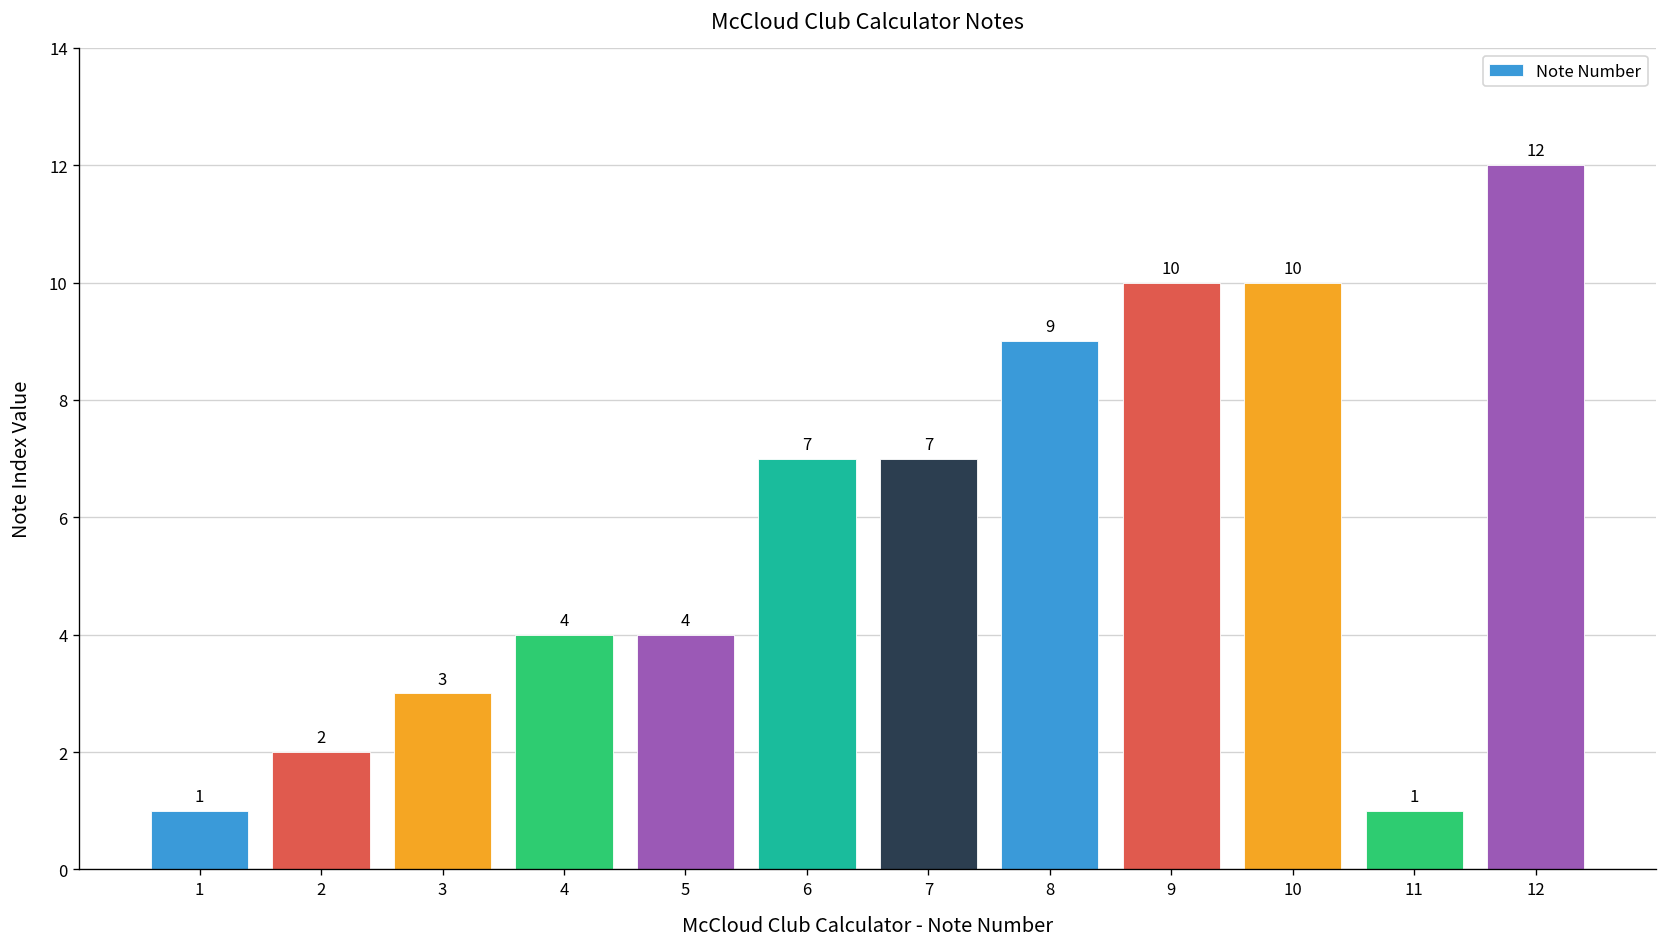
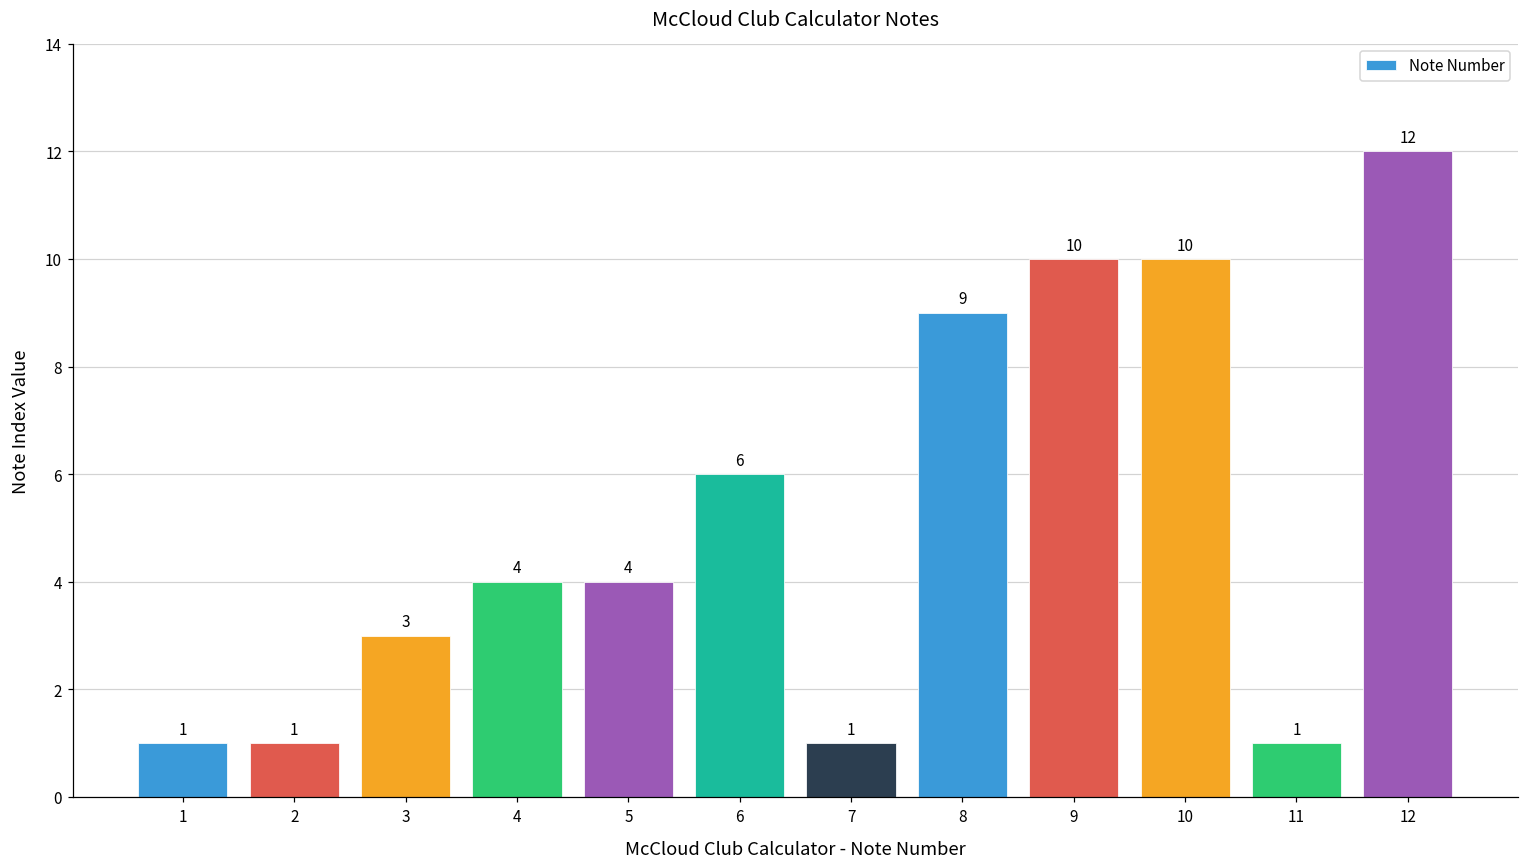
  {
    "1": 1,
-   "2": 2,
+   "2": 1,
    "3": 3,
    "4": 4,
    "5": 4,
-   "6": 7,
-   "7": 7,
+   "6": 6,
+   "7": 1,
    "8": 9,
    "9": 10,
    "10": 10,
    "11": 1,
    "12": 12
  }
